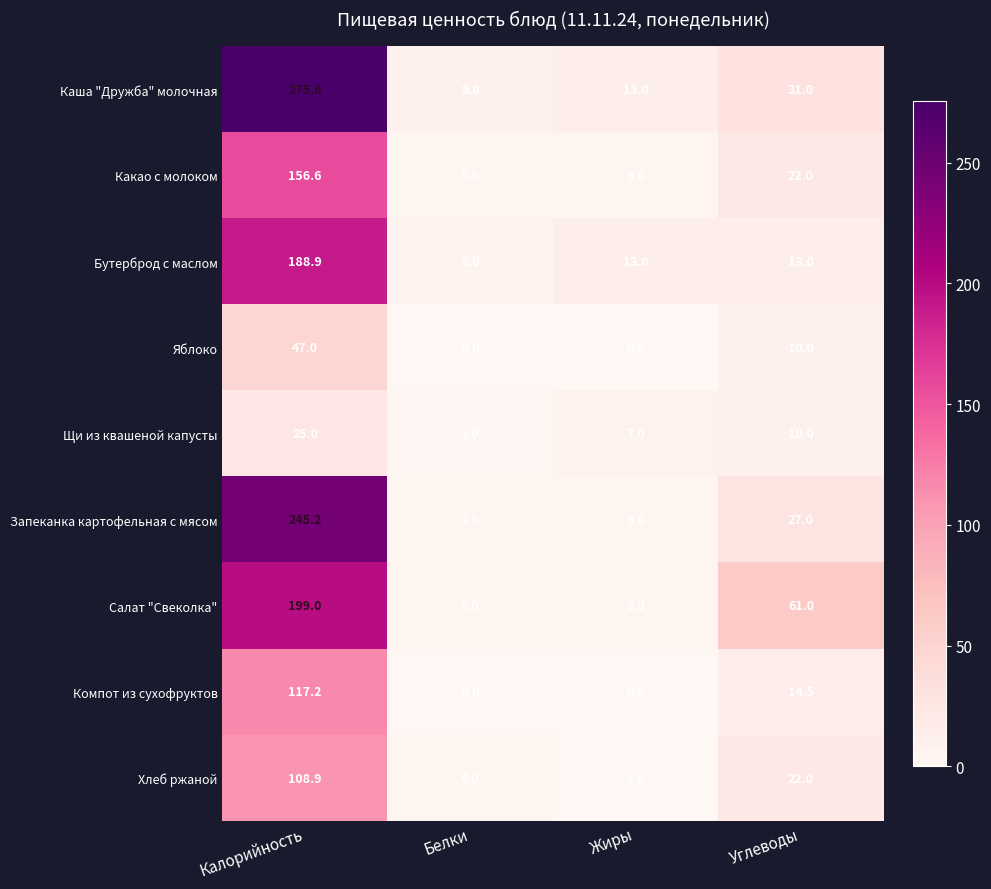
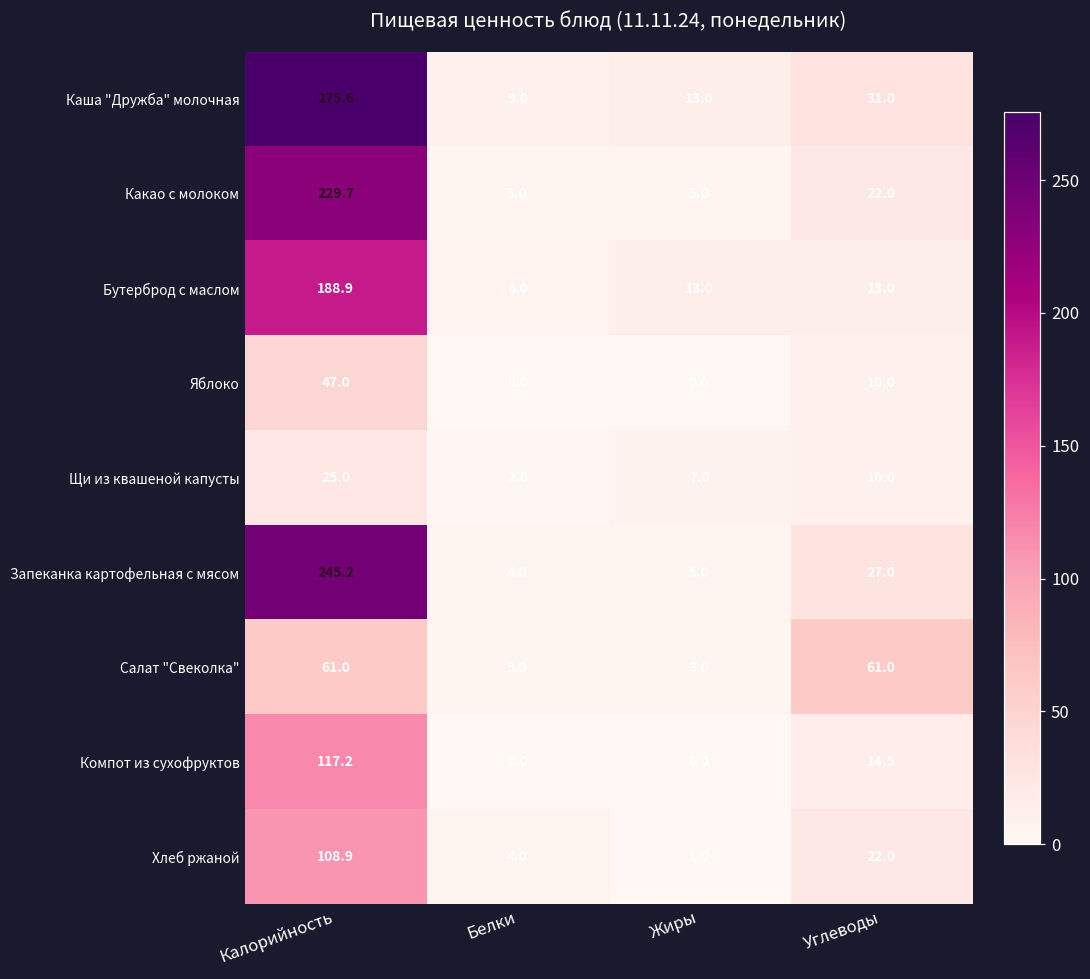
  {
    "Каша \"Дружба\" молочная": {
      "Калорийность": 275.6
    },
    "Какао с молоком": {
-     "Калорийность": 156.6
+     "Калорийность": 229.7
    },
    "Бутерброд с маслом": {
      "Калорийность": 188.9
    },
    "Запеканка картофельная с мясом": {
      "Калорийность": 245.2
    },
    "Салат \"Свеколка\"": {
-     "Калорийность": 199.0,
+     "Калорийность": 61.0,
      "Углеводы": 61.0
    },
    "Компот из сухофруктов": {
      "Калорийность": 117.2
    },
    "Хлеб ржаной": {
      "Калорийность": 108.9
    }
  }
